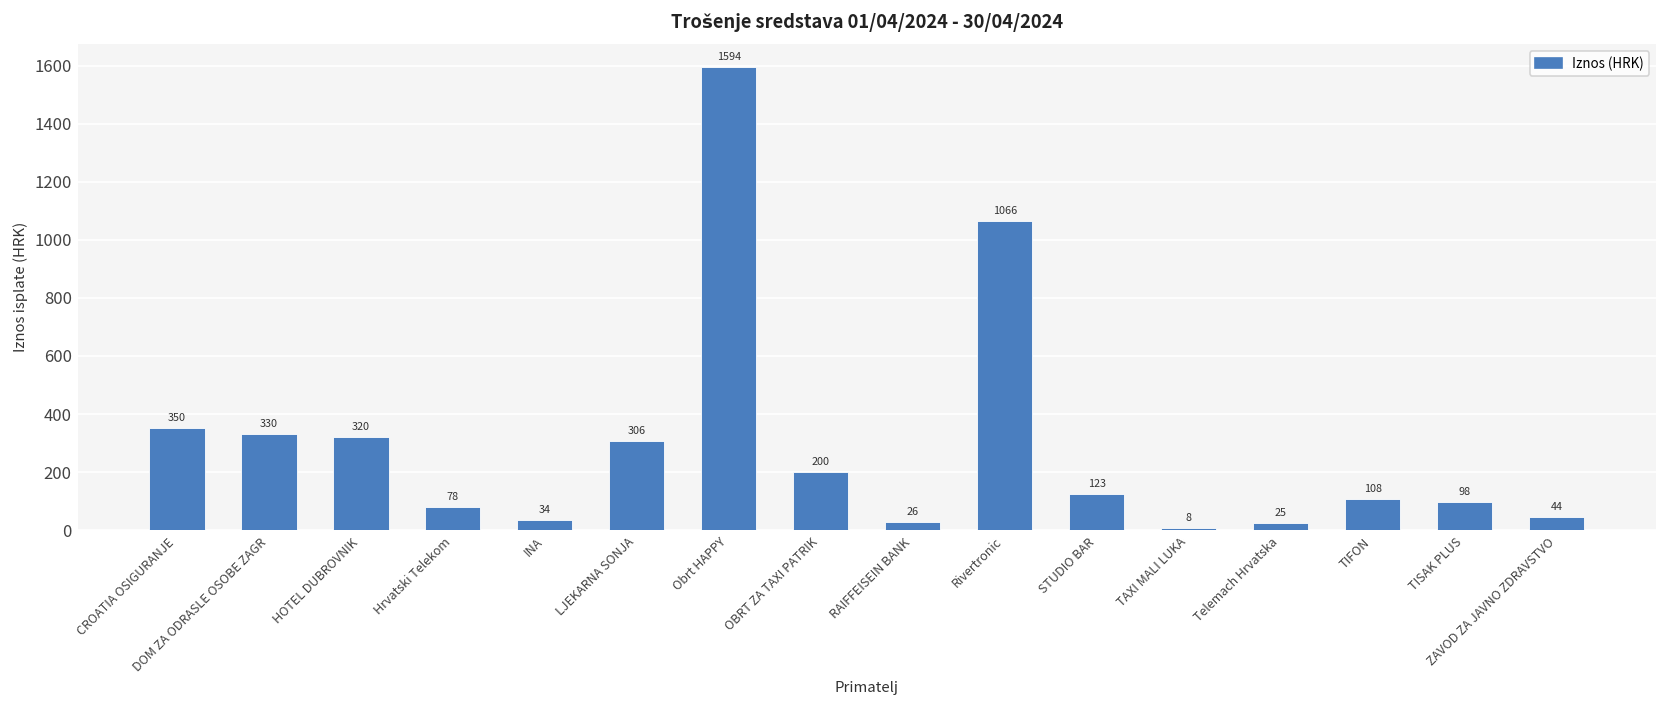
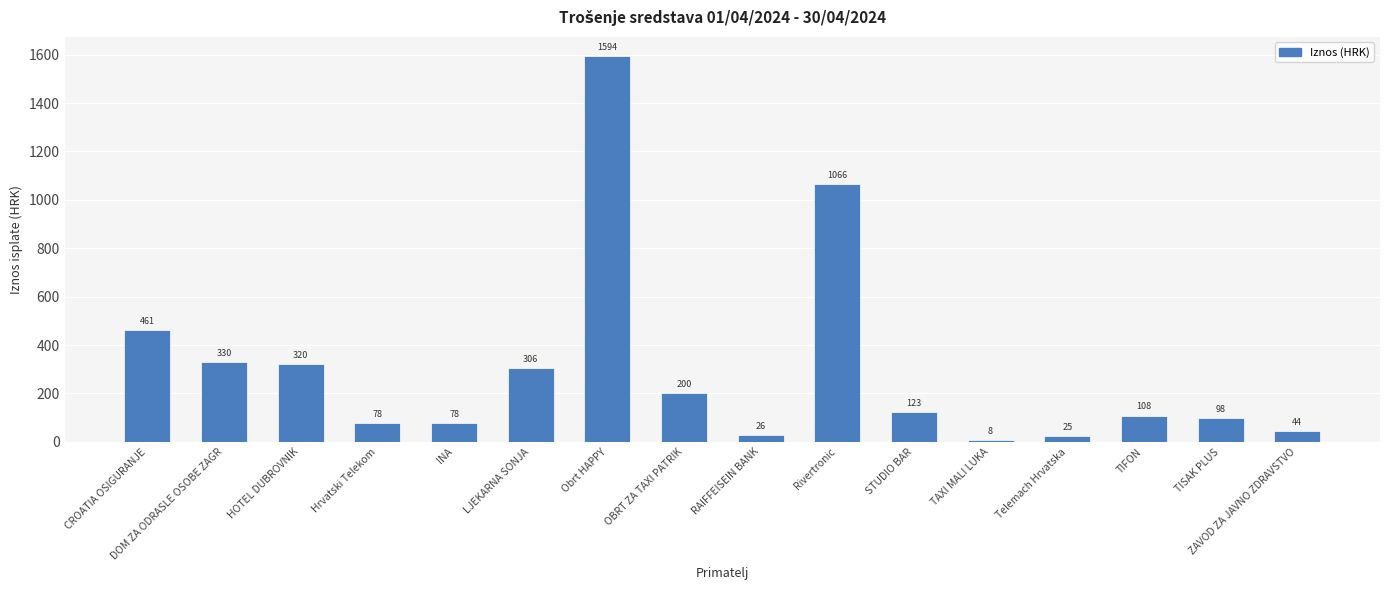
  {
-   "CROATIA OSIGURANJE": 350,
+   "CROATIA OSIGURANJE": 461,
    "DOM ZA ODRASLE OSOBE ZAGR": 330,
    "HOTEL DUBROVNIK": 320,
    "Hrvatski Telekom": 78,
-   "INA": 34,
+   "INA": 78,
    "LJEKARNA SONJA": 306,
    "Obrt HAPPY": 1594,
    "OBRT ZA TAXI PATRIK": 200,
    "RAIFFEISEIN BANK": 26,
    "Rivertronic": 1066,
    "STUDIO BAR": 123,
    "TAXI MALI LUKA": 8,
    "Telemach Hrvatska": 25,
    "TIFON": 108,
    "TISAK PLUS": 98,
    "ZAVOD ZA JAVNO ZDRAVSTVO": 44
  }
